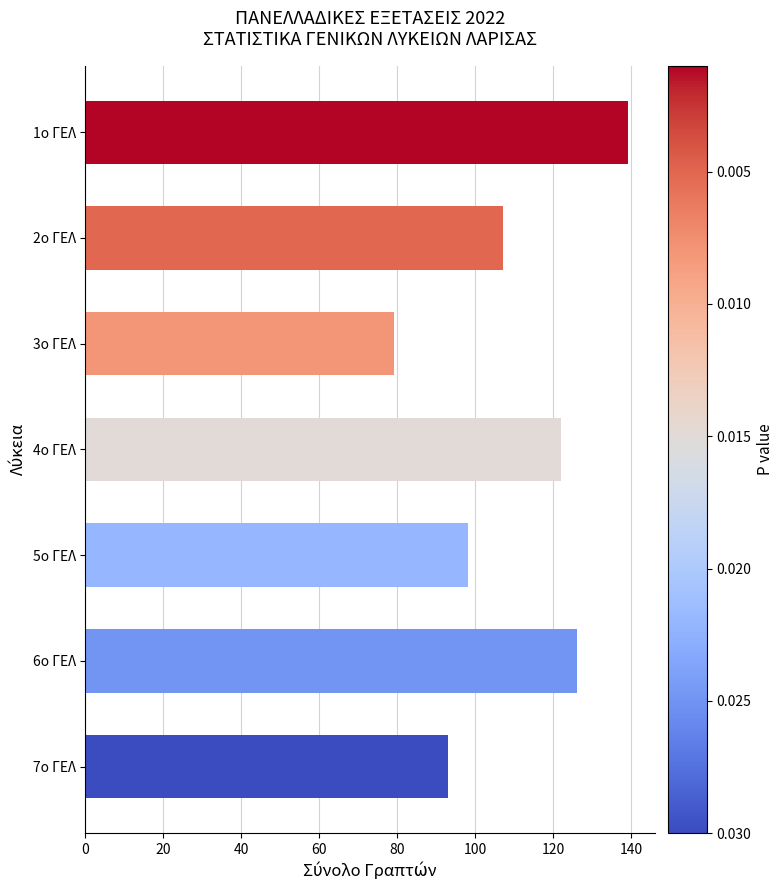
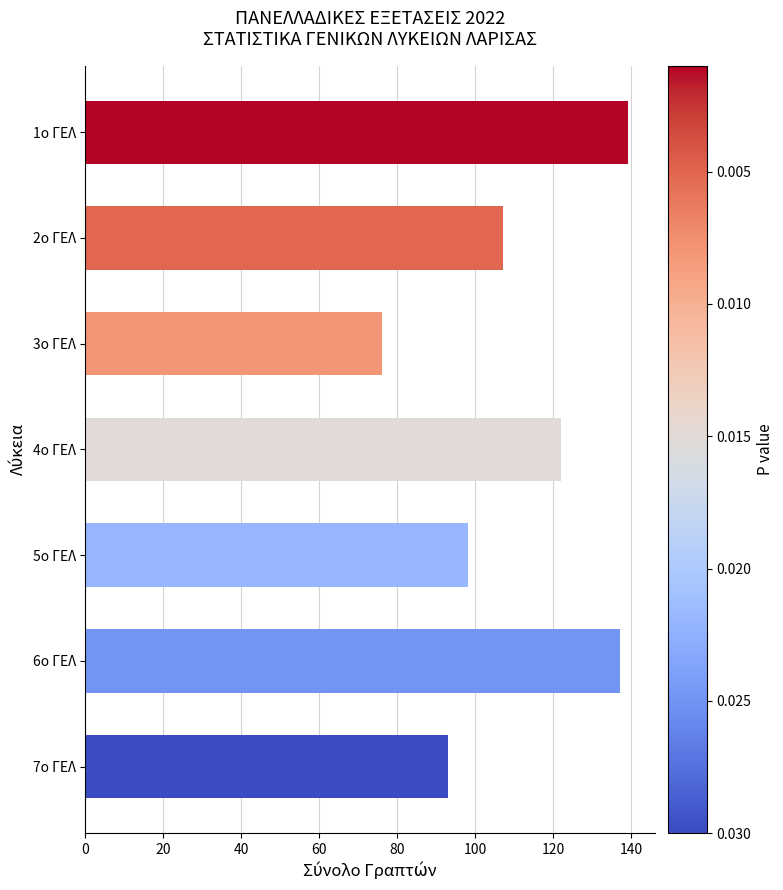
  {
    "1ο ΓΕΛ": 139,
    "2ο ΓΕΛ": 107,
-   "3ο ΓΕΛ": 79,
+   "3ο ΓΕΛ": 76,
    "4ο ΓΕΛ": 122,
    "5ο ΓΕΛ": 98,
-   "6ο ΓΕΛ": 126,
+   "6ο ΓΕΛ": 137,
    "7ο ΓΕΛ": 93
  }
